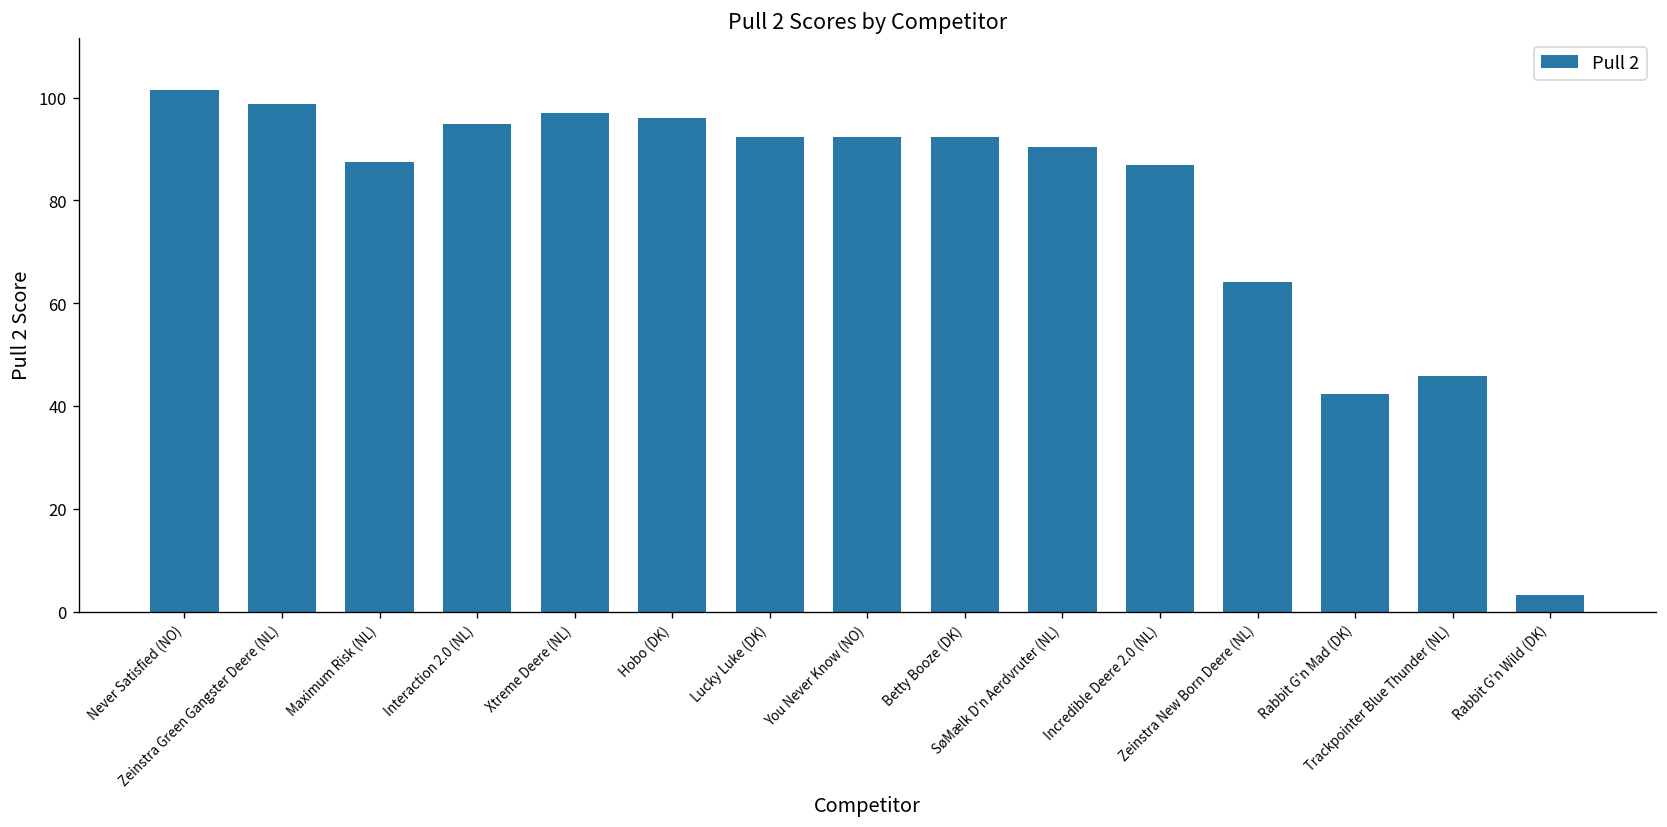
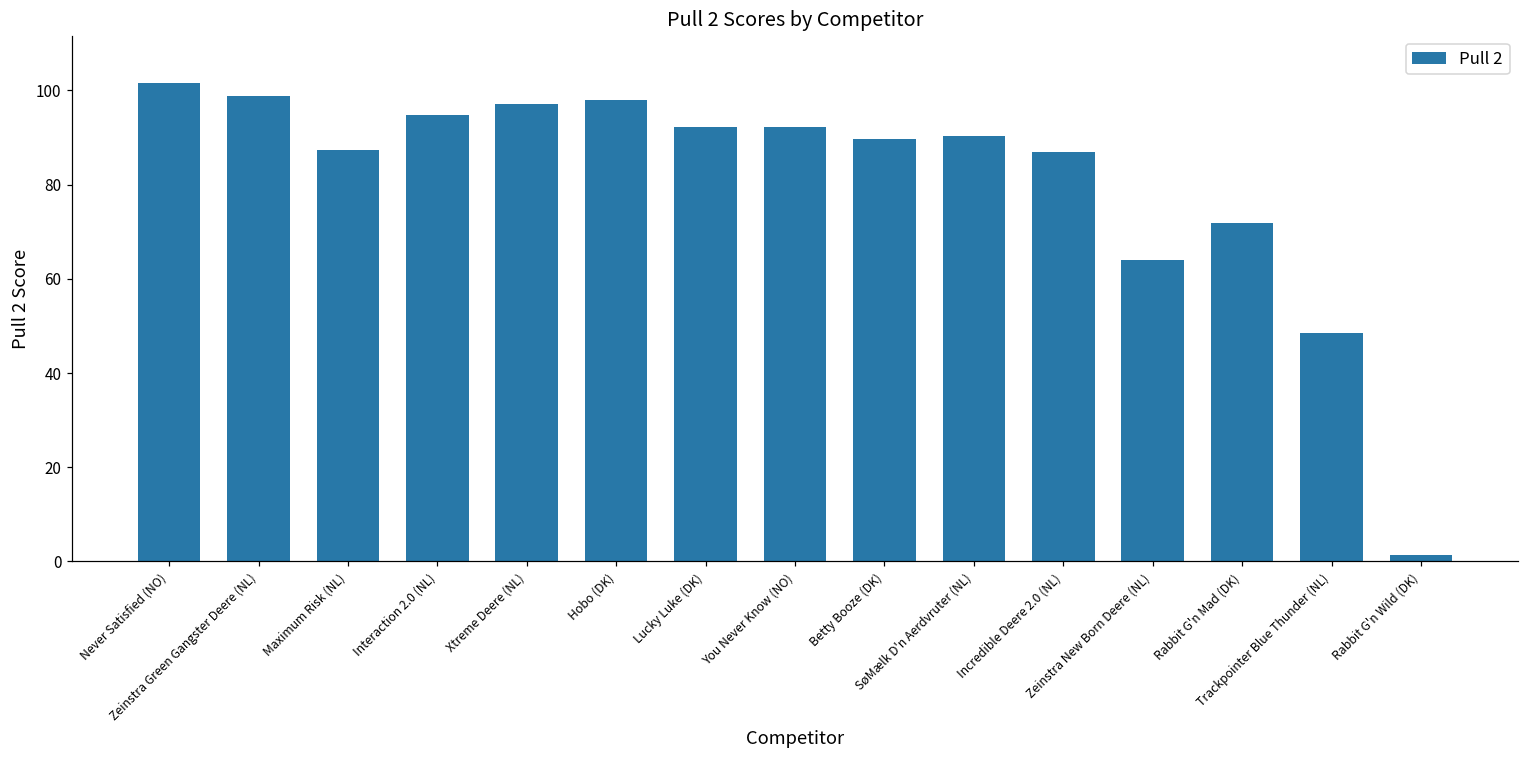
  {
    "Never Satisfied (NO)": 102,
    "Zeinstra Green Gangster Deere (NL)": 99,
    "Maximum Risk (NL)": 87,
    "Interaction 2.0 (NL)": 95,
    "Xtreme Deere (NL)": 97,
-   "Hobo (DK)": 96,
+   "Hobo (DK)": 98,
    "Lucky Luke (DK)": 92,
    "You Never Know (NO)": 92,
-   "Betty Booze (DK)": 92,
+   "Betty Booze (DK)": 90,
    "SøMælk D'n Aerdvruter (NL)": 90,
    "Incredible Deere 2.0 (NL)": 87,
    "Zeinstra New Born Deere (NL)": 64,
-   "Rabbit G'n Mad (DK)": 42,
-   "Trackpointer Blue Thunder (NL)": 46,
-   "Rabbit G'n Wild (DK)": 3
+   "Rabbit G'n Mad (DK)": 72,
+   "Trackpointer Blue Thunder (NL)": 49,
+   "Rabbit G'n Wild (DK)": 1
  }
